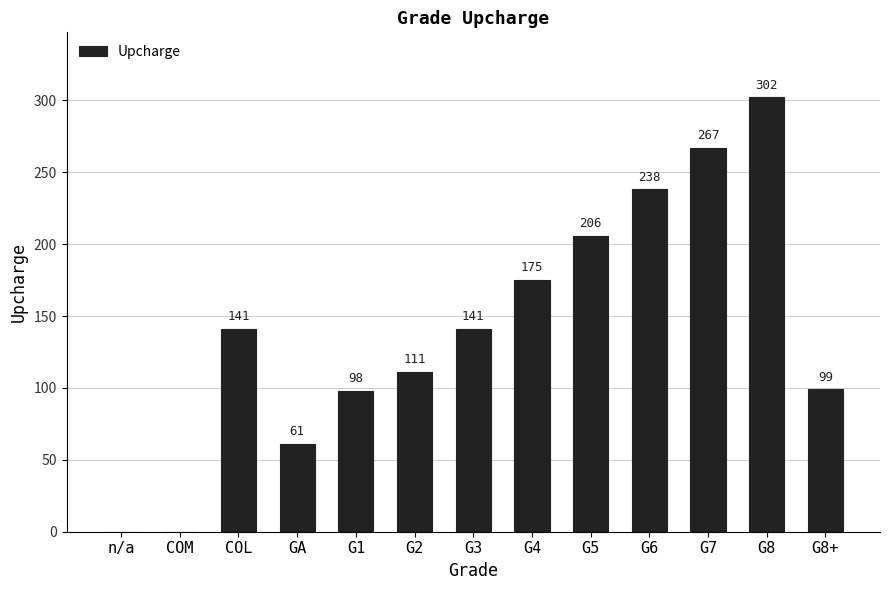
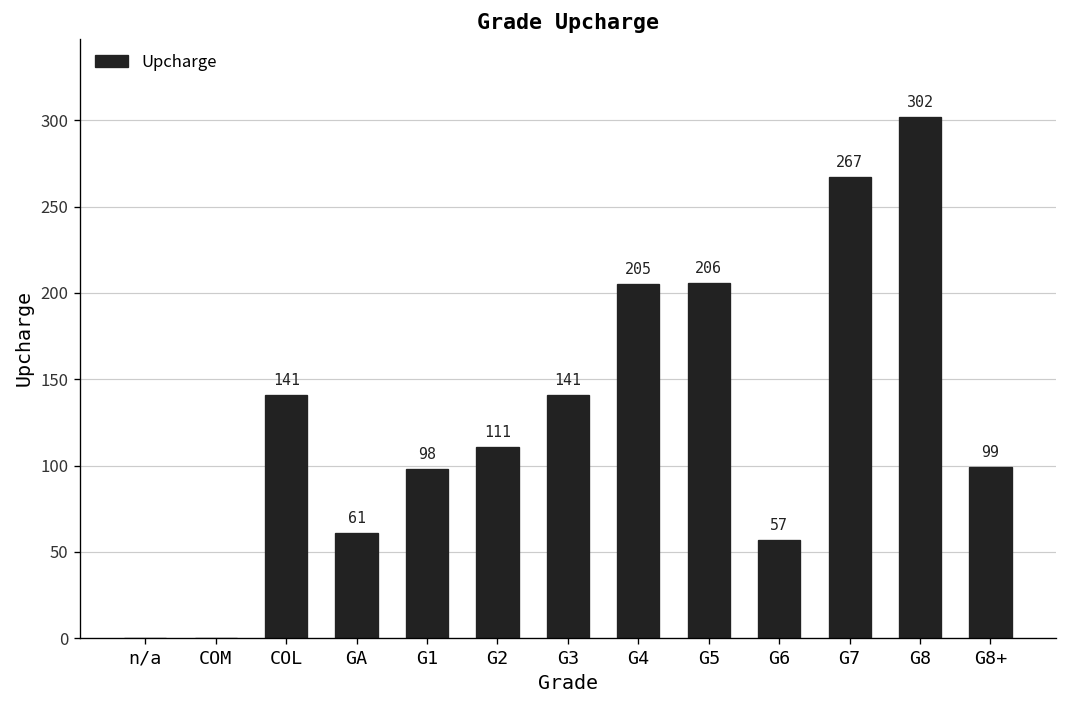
  {
    "COL": 141,
    "GA": 61,
    "G1": 98,
    "G2": 111,
    "G3": 141,
-   "G4": 175,
+   "G4": 205,
    "G5": 206,
-   "G6": 238,
+   "G6": 57,
    "G7": 267,
    "G8": 302,
    "G8+": 99
  }
